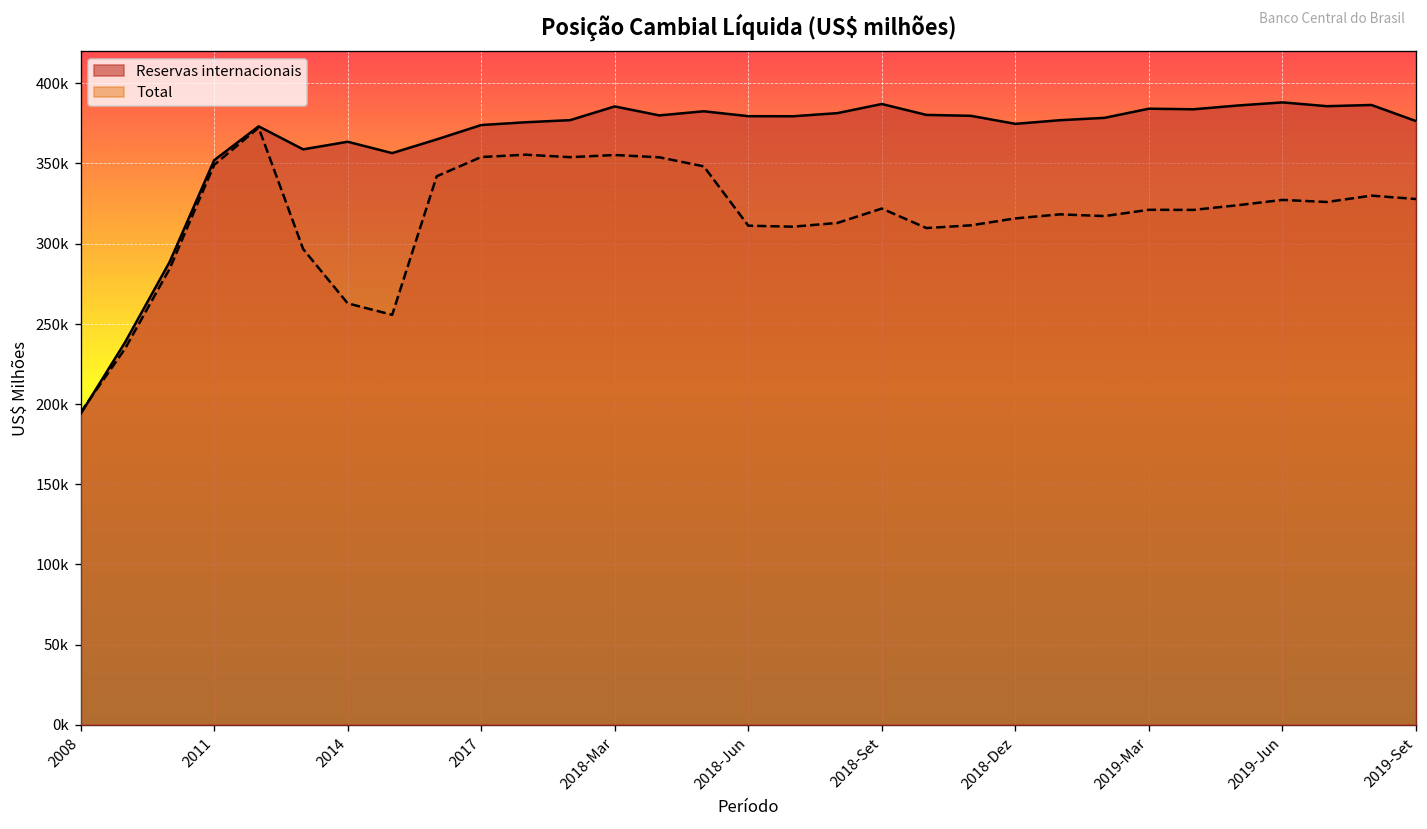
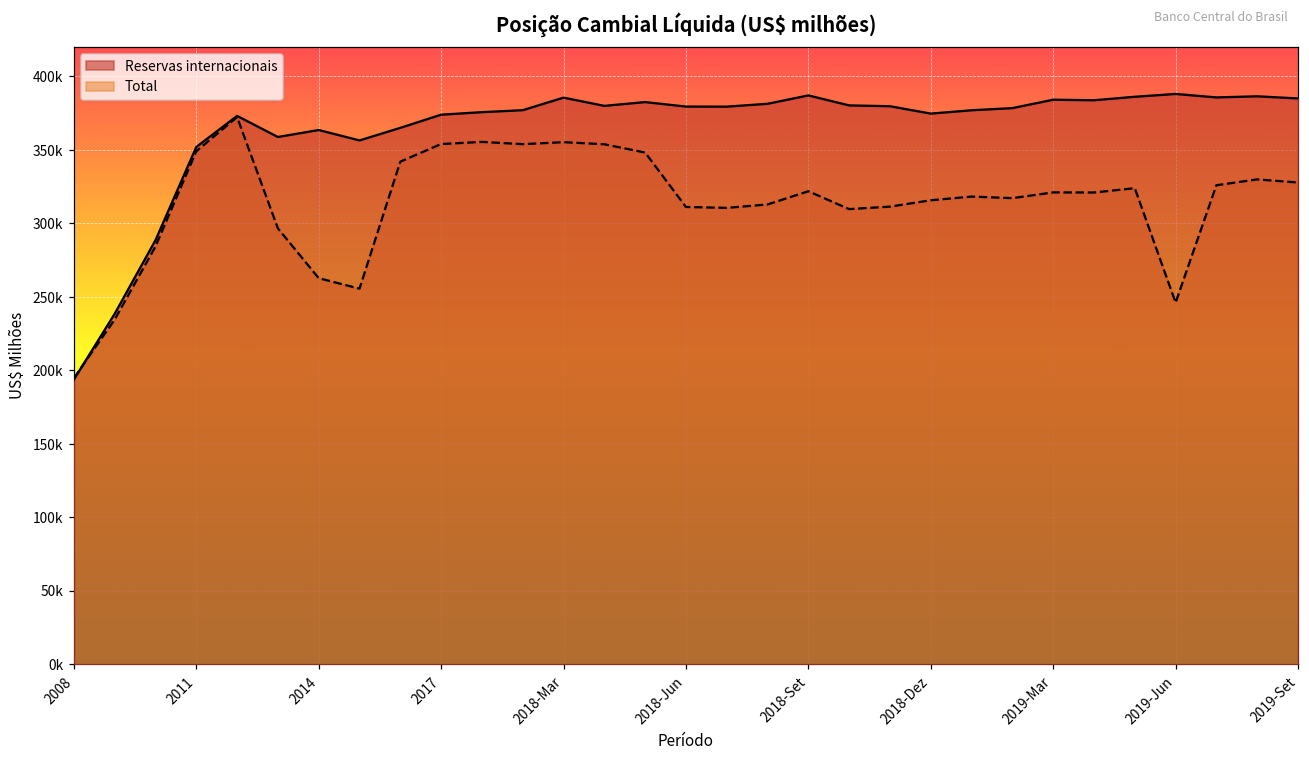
  {
    "Reservas internacionais": {
      "2011": 352000,
      "2014": 364000,
      "2017": 374000,
      "2018-Mar": 386000,
      "2018-Jun": 380000,
      "2018-Set": 387000,
      "2018-Dez": 375000,
      "2019-Mar": 384000,
      "2019-Jun": 388000,
-     "2019-Set": 376000
+     "2019-Set": 385000
    },
    "Total": {
      "2011": 349000,
      "2014": 263000,
      "2017": 354000,
      "2018-Mar": 355000,
      "2018-Jun": 311000,
      "2018-Set": 322000,
      "2018-Dez": 316000,
      "2019-Mar": 321000,
-     "2019-Jun": 327000,
+     "2019-Jun": 246000,
      "2019-Set": 328000
    }
  }
